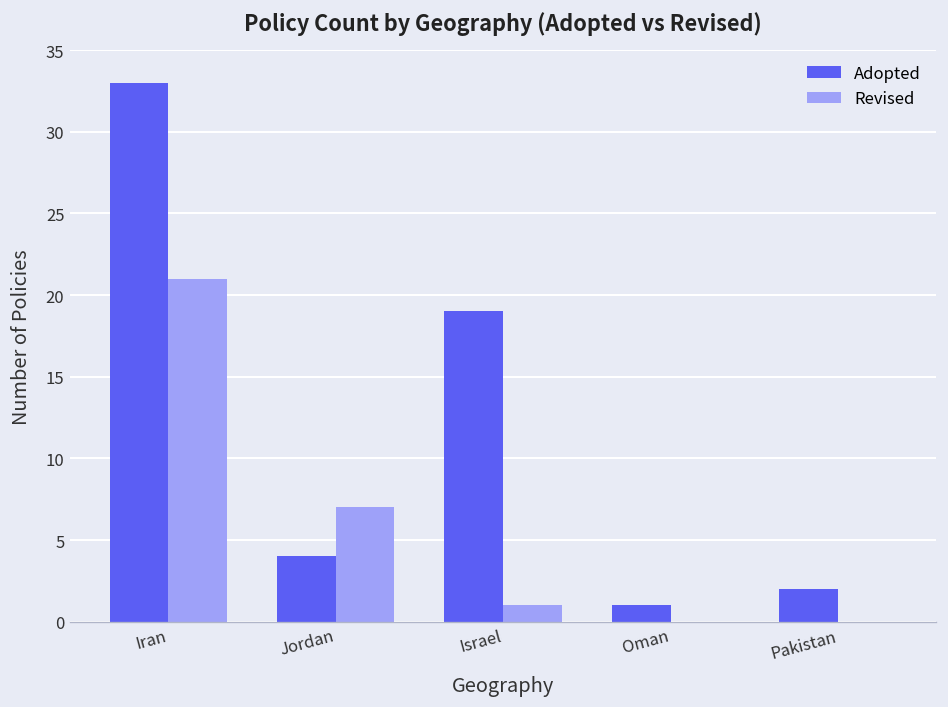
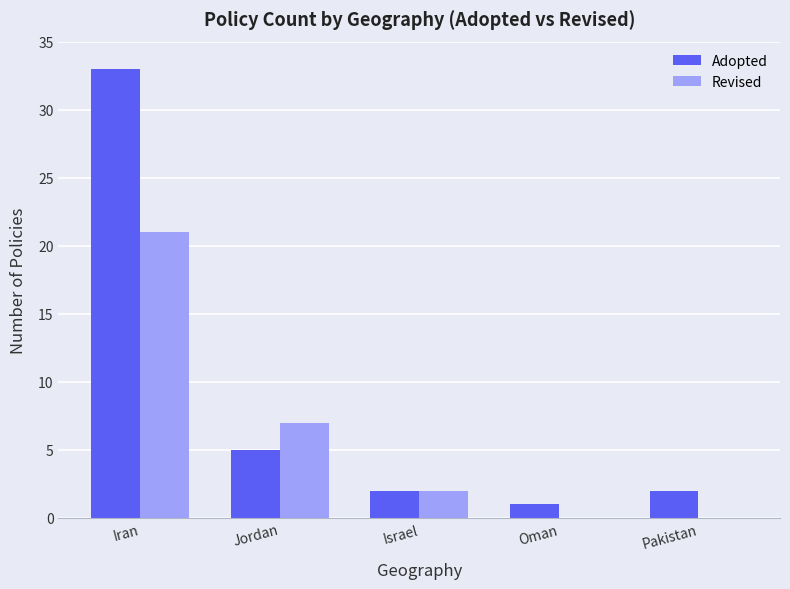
  {
    "Adopted": {
      "Iran": 33,
-     "Jordan": 4,
-     "Israel": 19,
+     "Jordan": 5,
+     "Israel": 2,
      "Oman": 1,
      "Pakistan": 2
    },
    "Revised": {
      "Iran": 21,
      "Jordan": 7,
-     "Israel": 1,
+     "Israel": 2,
      "Oman": 0,
      "Pakistan": 0
    }
  }
